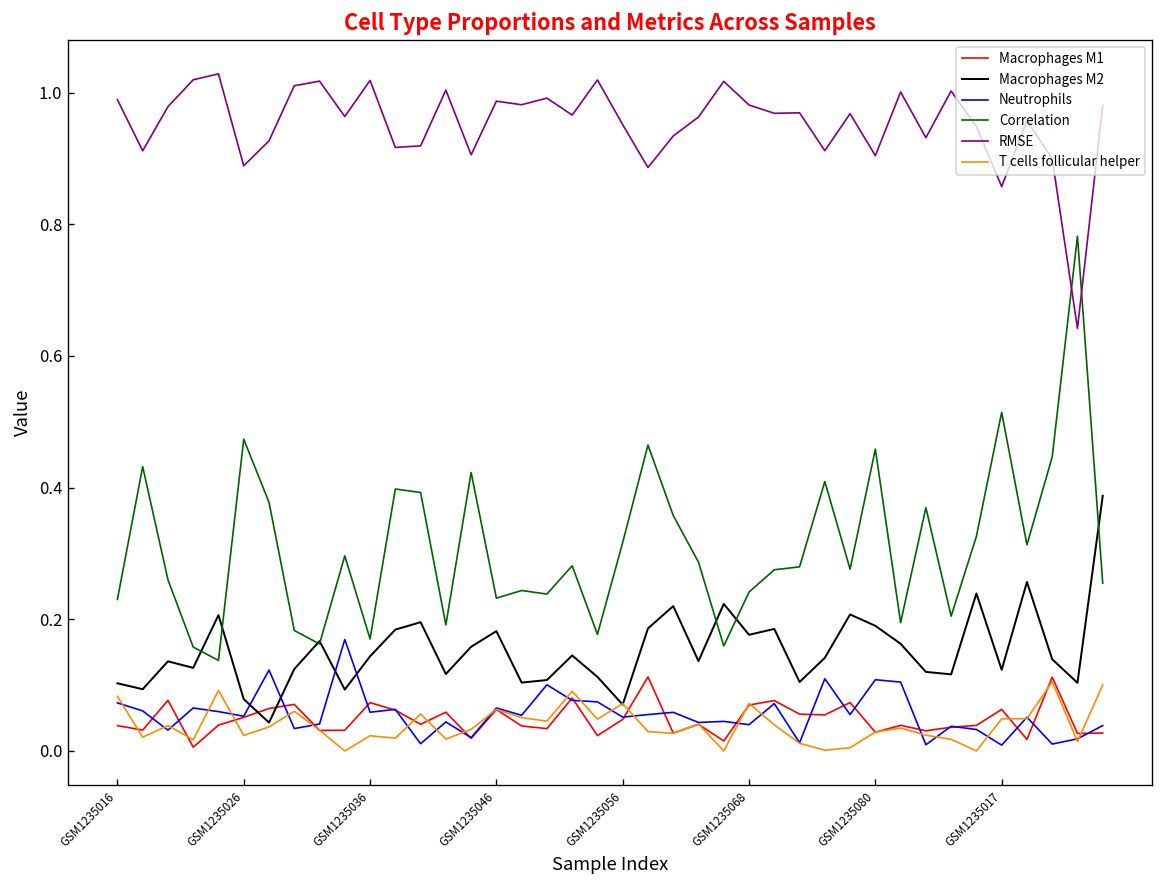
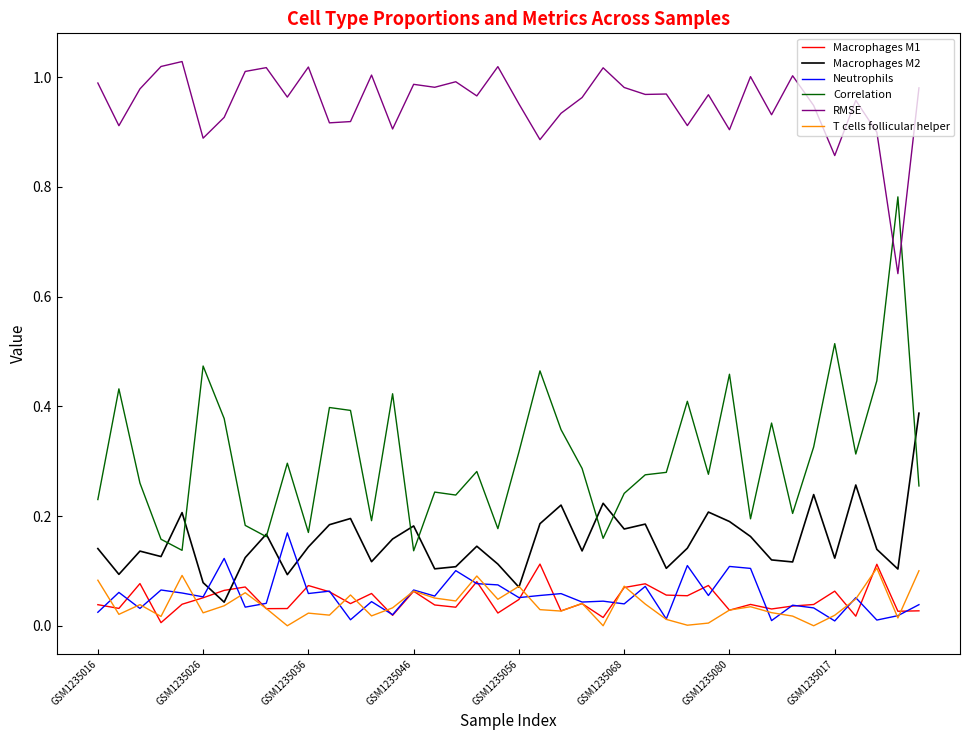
  {
    "Macrophages M1": {
      "GSM1235016": 0.04,
      "GSM1235036": 0.07,
      "GSM1235017": 0.06
    },
    "Macrophages M2": {
-     "GSM1235016": 0.10,
+     "GSM1235016": 0.14,
      "GSM1235026": 0.08,
      "GSM1235036": 0.14,
      "GSM1235046": 0.18,
      "GSM1235068": 0.18,
      "GSM1235080": 0.19,
      "GSM1235017": 0.12
    },
    "Neutrophils": {
-     "GSM1235016": 0.07,
+     "GSM1235016": 0.02,
      "GSM1235036": 0.06,
      "GSM1235068": 0.04,
      "GSM1235080": 0.11,
      "GSM1235017": 0.01
    },
    "Correlation": {
      "GSM1235016": 0.23,
      "GSM1235026": 0.47,
      "GSM1235036": 0.17,
-     "GSM1235046": 0.23,
+     "GSM1235046": 0.14,
      "GSM1235056": 0.32,
      "GSM1235068": 0.24,
      "GSM1235080": 0.46,
      "GSM1235017": 0.51
    },
    "RMSE": {
      "GSM1235016": 0.99,
      "GSM1235026": 0.89,
      "GSM1235036": 1.02,
      "GSM1235046": 0.99,
      "GSM1235056": 0.95,
      "GSM1235068": 0.98,
      "GSM1235080": 0.90,
      "GSM1235017": 0.86
    },
    "T cells follicular helper": {
      "GSM1235016": 0.08,
      "GSM1235026": 0.02,
      "GSM1235036": 0.02,
-     "GSM1235017": 0.05
+     "GSM1235017": 0.02
    }
  }
